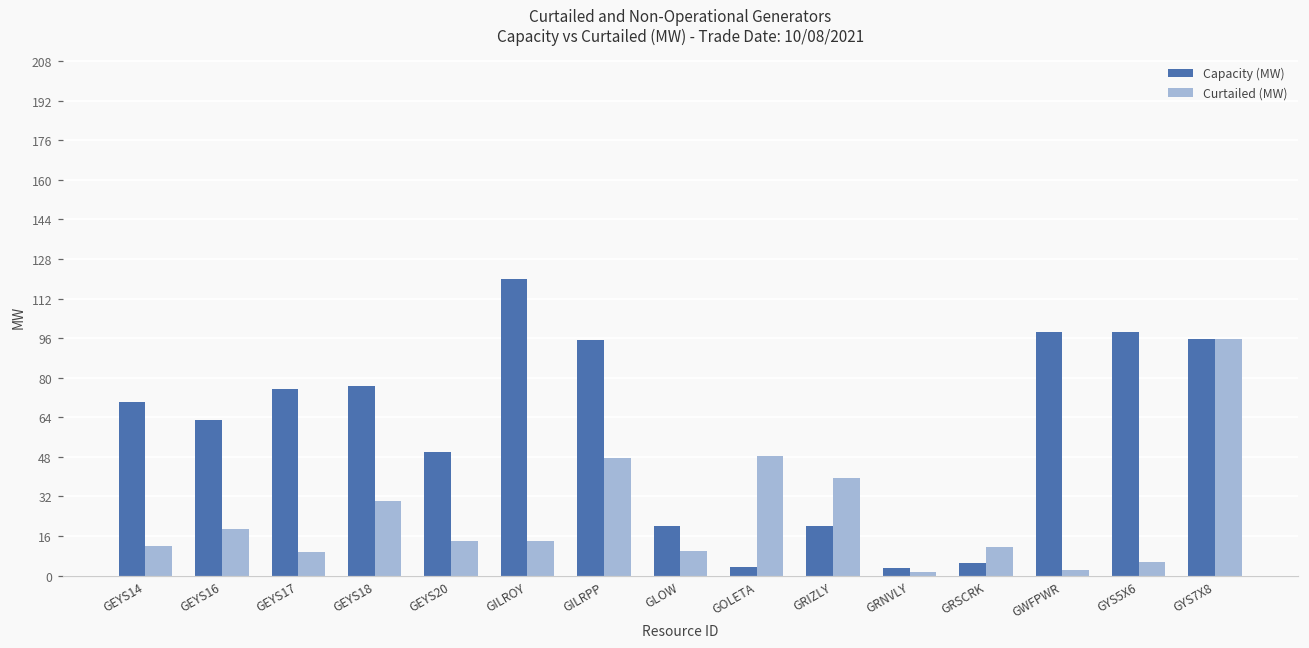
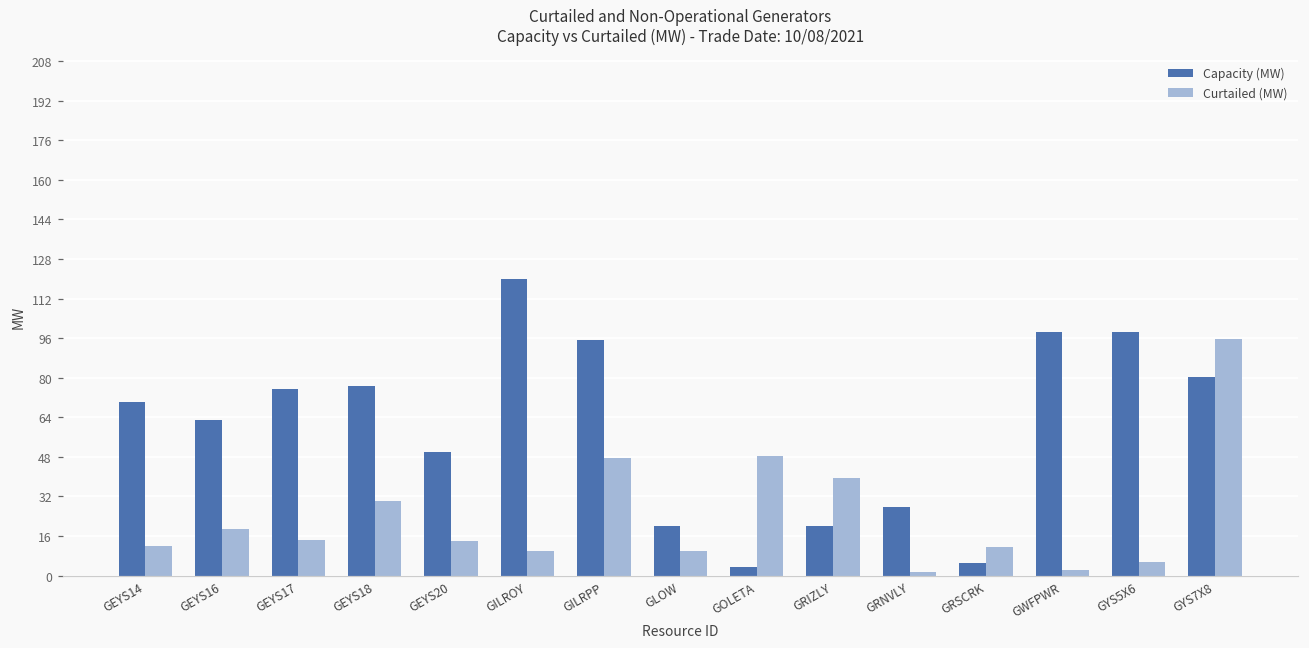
  {
    "Capacity (MW)": {
      "GEYS14": 70,
      "GEYS16": 63,
      "GEYS17": 76,
      "GEYS18": 77,
      "GEYS20": 50,
      "GILROY": 120,
      "GILRPP": 95,
      "GLOW": 20,
      "GOLETA": 3,
      "GRIZLY": 20,
-     "GRNVLY": 3,
+     "GRNVLY": 28,
      "GRSCRK": 5,
      "GWFPWR": 98,
      "GYS5X6": 98,
-     "GYS7X8": 96
+     "GYS7X8": 80
    },
    "Curtailed (MW)": {
      "GEYS14": 12,
      "GEYS16": 19,
-     "GEYS17": 9,
+     "GEYS17": 15,
      "GEYS18": 30,
      "GEYS20": 14,
-     "GILROY": 14,
+     "GILROY": 10,
      "GILRPP": 48,
      "GLOW": 10,
      "GOLETA": 48,
      "GRIZLY": 40,
      "GRNVLY": 1,
      "GRSCRK": 12,
      "GWFPWR": 2,
      "GYS5X6": 5,
      "GYS7X8": 96
    }
  }
